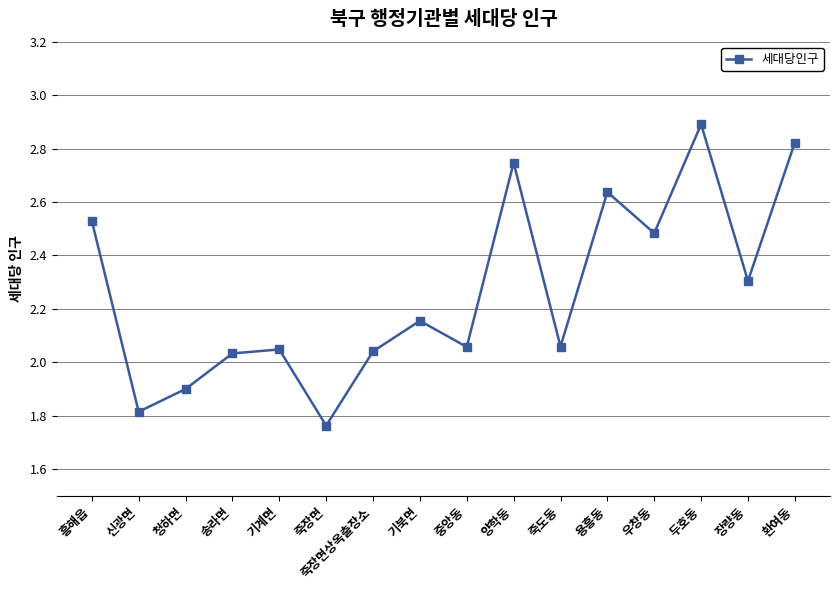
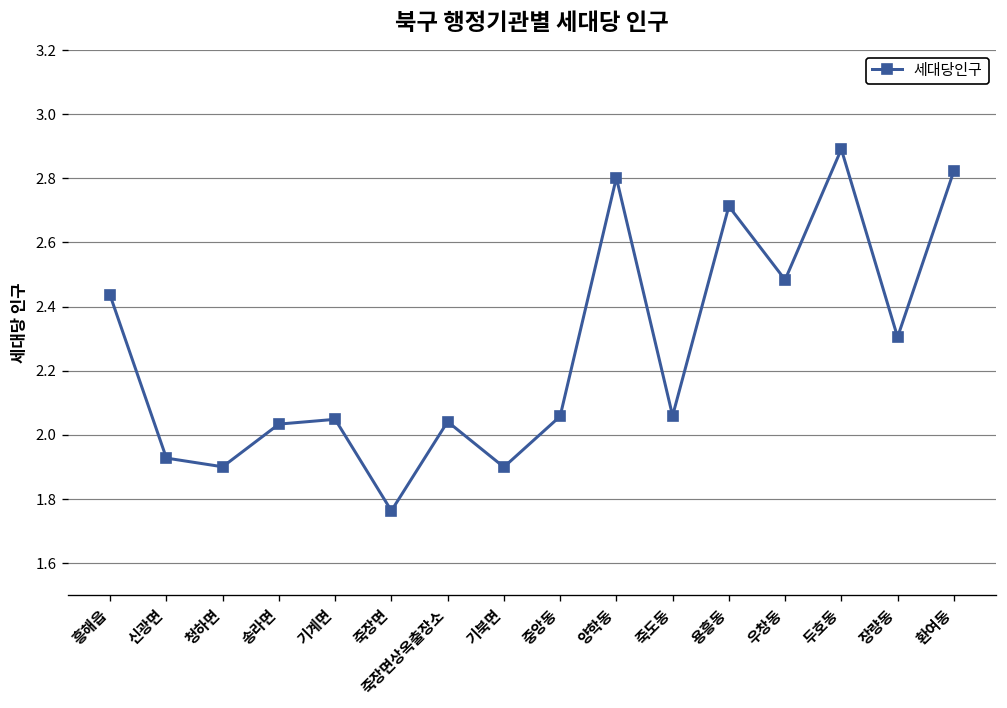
  {
-   "흥해읍": 2.53,
-   "신광면": 1.82,
+   "흥해읍": 2.43,
+   "신광면": 1.93,
    "청하면": 1.90,
    "송라면": 2.03,
    "기계면": 2.05,
    "죽장면": 1.76,
    "죽장면상옥출장소": 2.04,
-   "기북면": 2.16,
+   "기북면": 1.90,
    "중앙동": 2.06,
-   "양학동": 2.75,
+   "양학동": 2.80,
    "죽도동": 2.06,
-   "용흥동": 2.64,
+   "용흥동": 2.71,
    "우창동": 2.48,
    "두호동": 2.89,
    "장량동": 2.30,
    "환여동": 2.82
  }
